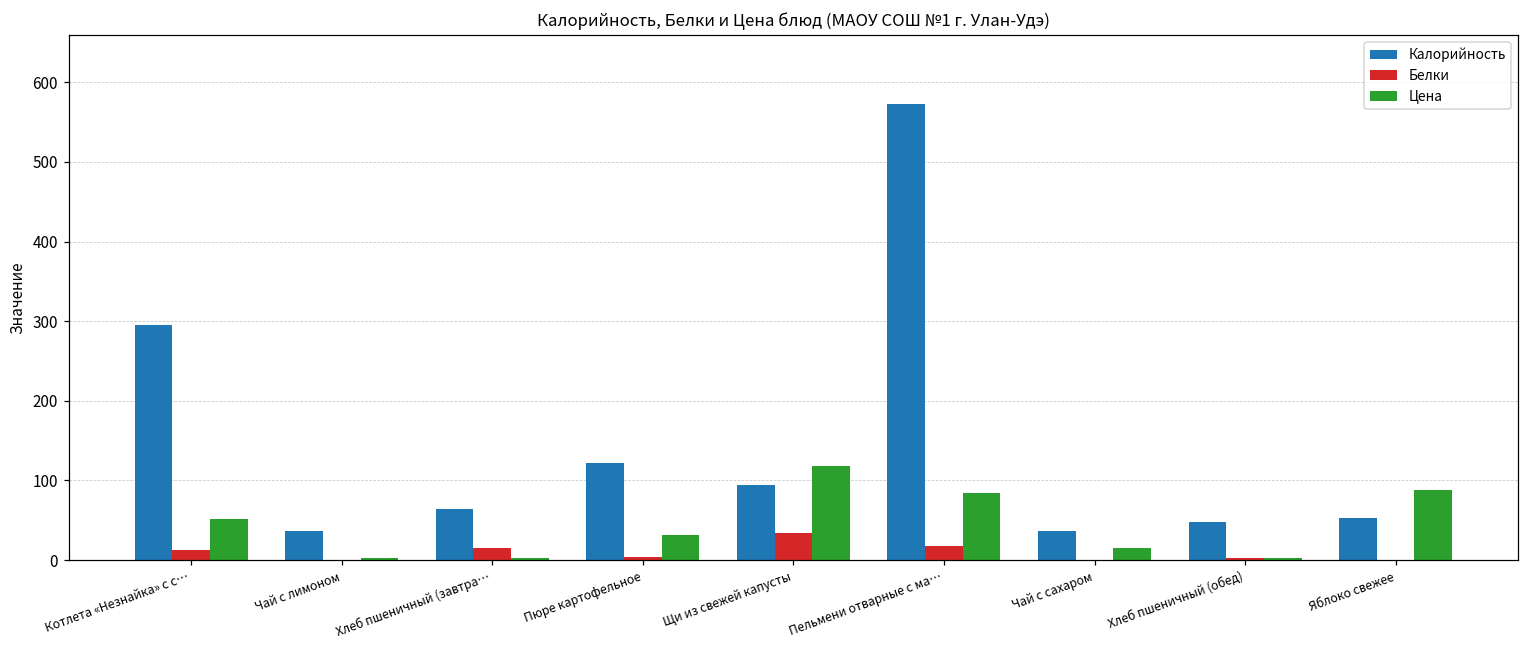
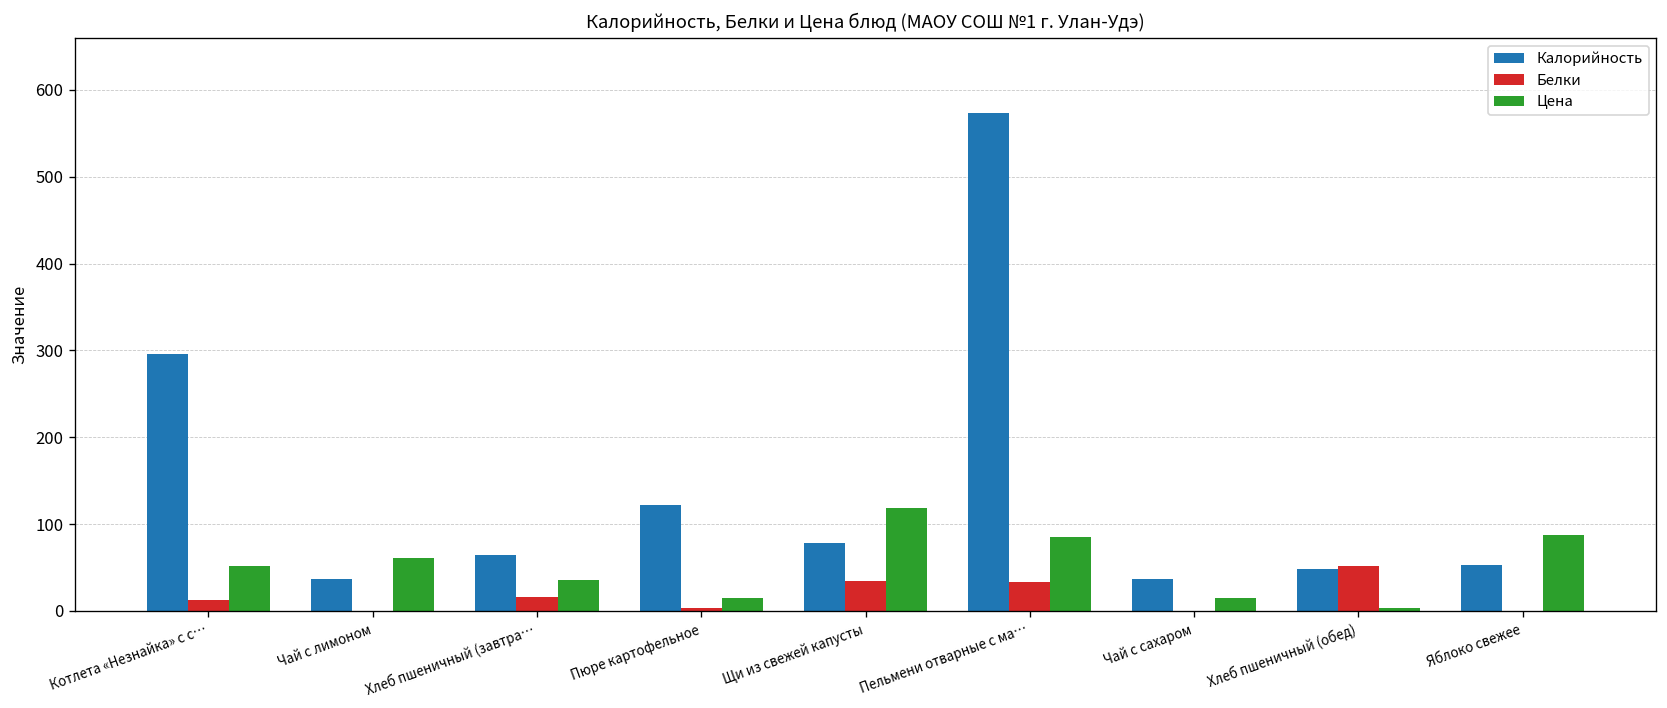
  {
    "Калорийность": {
      "Котлета «Незнайка» с с…": 300,
      "Чай с лимоном": 40,
      "Хлеб пшеничный (завтра…": 60,
      "Пюре картофельное": 120,
-     "Щи из свежей капусты": 90,
+     "Щи из свежей капусты": 80,
      "Пельмени отварные с ма…": 570,
      "Чай с сахаром": 40,
      "Хлеб пшеничный (обед)": 50,
      "Яблоко свежее": 50
    },
    "Белки": {
      "Котлета «Незнайка» с с…": 10,
      "Хлеб пшеничный (завтра…": 20,
      "Щи из свежей капусты": 30,
-     "Пельмени отварные с ма…": 20,
+     "Пельмени отварные с ма…": 30,
      "Чай с сахаром": 0,
-     "Хлеб пшеничный (обед)": 0
+     "Хлеб пшеничный (обед)": 50
    },
    "Цена": {
      "Котлета «Незнайка» с с…": 50,
-     "Чай с лимоном": 0,
-     "Хлеб пшеничный (завтра…": 0,
-     "Пюре картофельное": 30,
+     "Чай с лимоном": 60,
+     "Хлеб пшеничный (завтра…": 40,
+     "Пюре картофельное": 10,
      "Щи из свежей капусты": 120,
      "Пельмени отварные с ма…": 80,
      "Чай с сахаром": 10,
      "Яблоко свежее": 90
    }
  }
